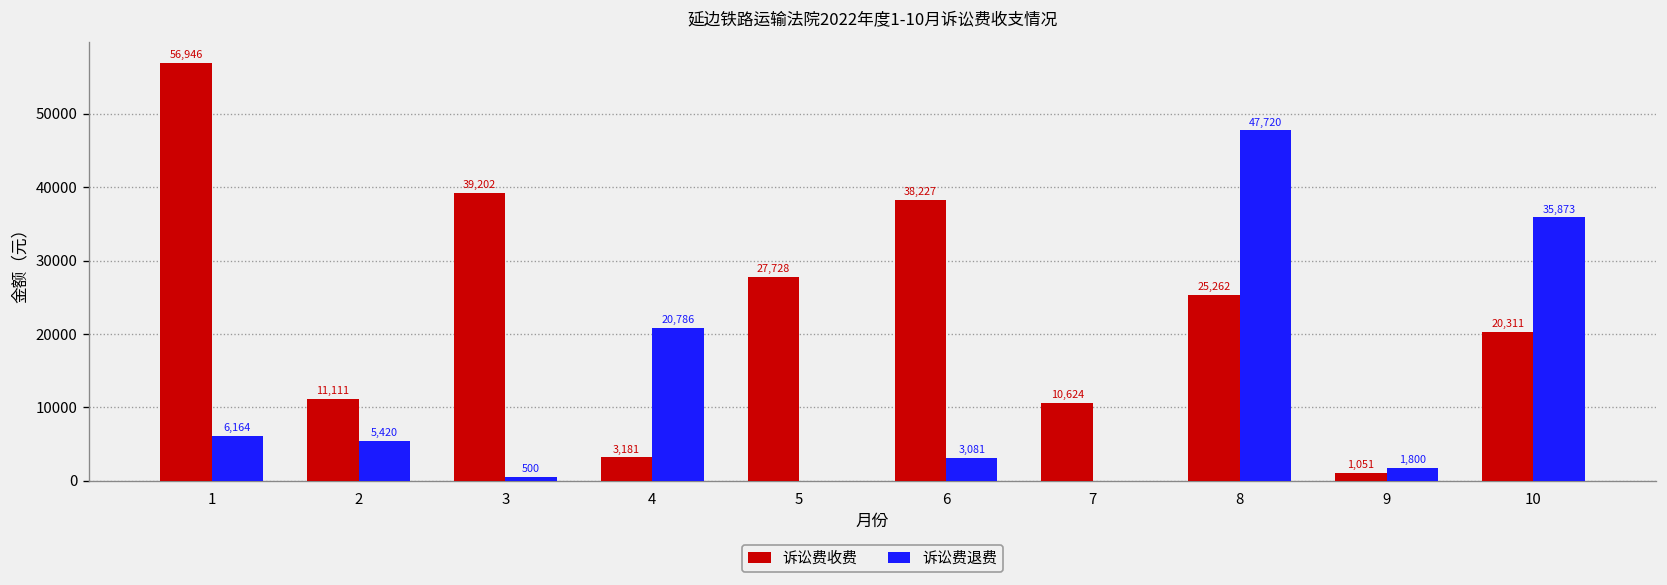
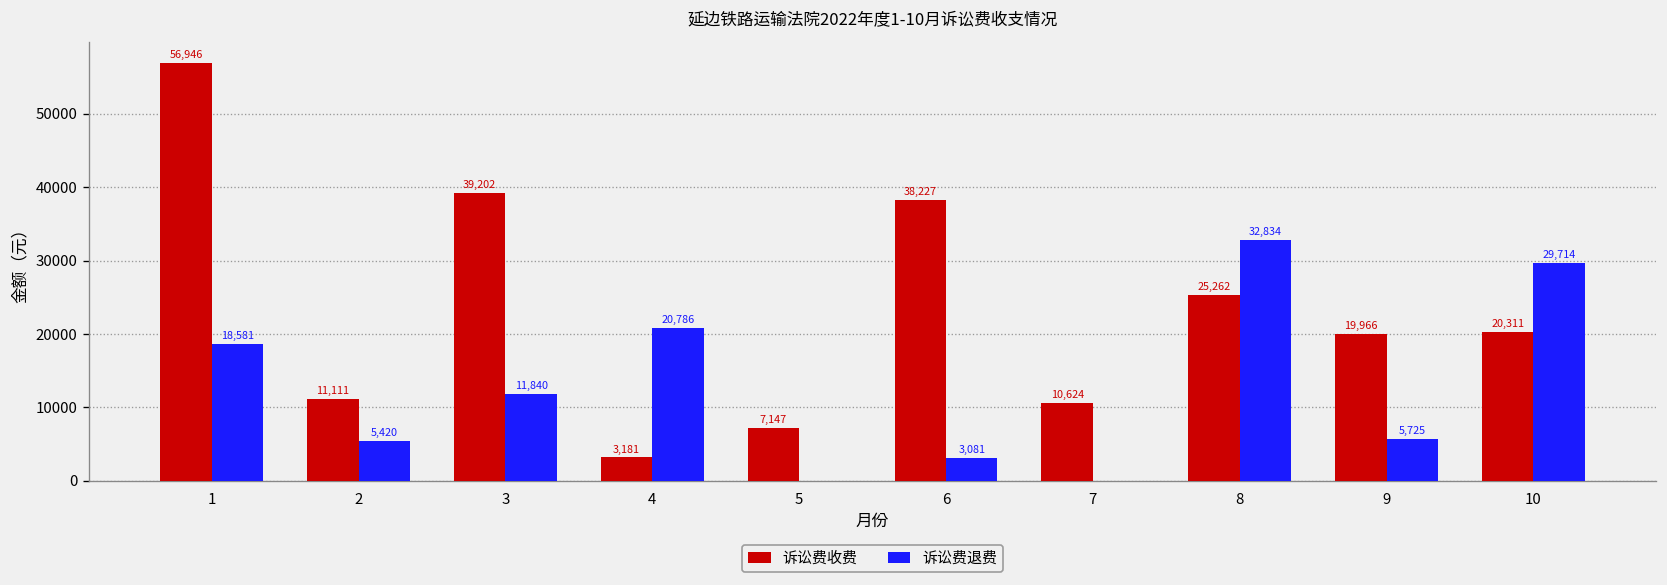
  {
    "诉讼费收费": {
      "1": "56,946",
      "2": "11,111",
      "3": "39,202",
      "4": "3,181",
-     "5": "27,728",
+     "5": "7,147",
      "6": "38,227",
      "7": "10,624",
      "8": "25,262",
-     "9": "1,051",
+     "9": "19,966",
      "10": "20,311"
    },
    "诉讼费退费": {
-     "1": "6,164",
+     "1": "18,581",
      "2": "5,420",
-     "3": "500",
+     "3": "11,840",
      "4": "20,786",
      "6": "3,081",
-     "8": "47,720",
-     "9": "1,800",
-     "10": "35,873"
+     "8": "32,834",
+     "9": "5,725",
+     "10": "29,714"
    }
  }
